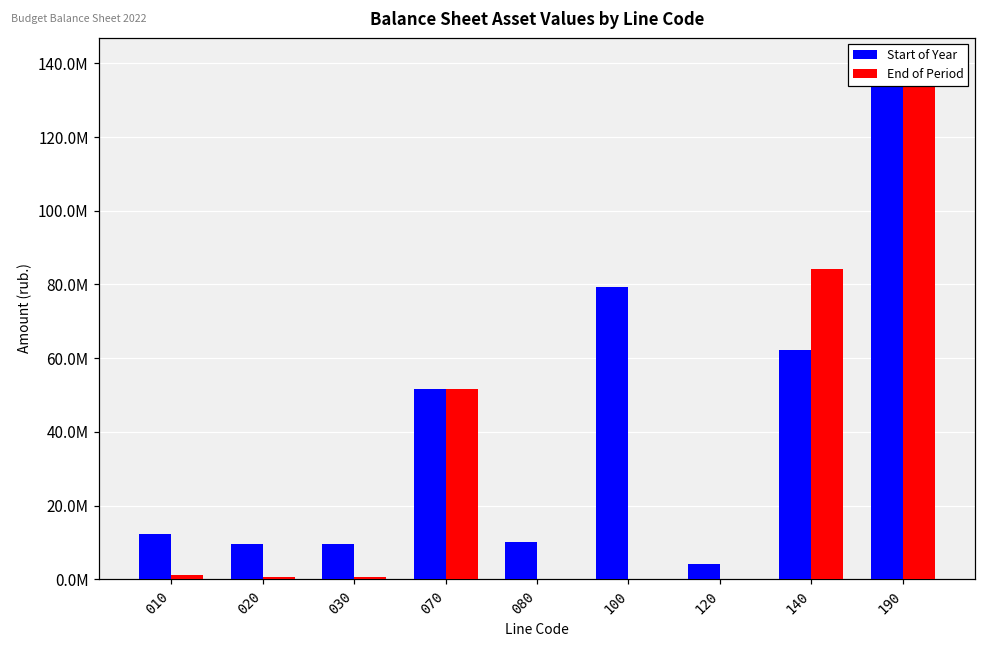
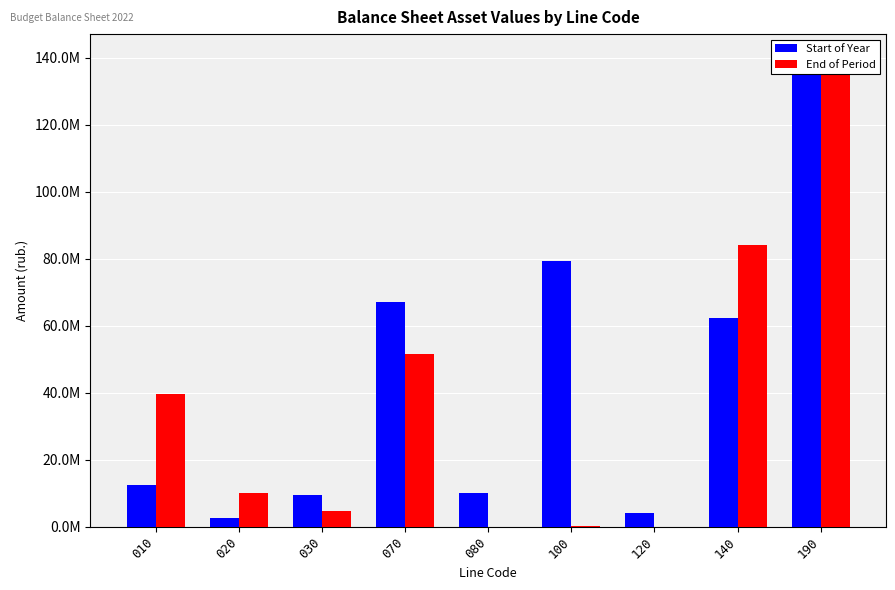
  {
    "Start of Year": {
      "010": 12000000,
-     "020": 10000000,
+     "020": 3000000,
      "030": 9000000,
-     "070": 52000000,
+     "070": 67000000,
      "080": 10000000,
      "100": 79000000,
      "120": 4000000,
      "140": 62000000
    },
    "End of Period": {
-     "010": 1000000,
-     "020": 1000000,
-     "030": 1000000,
+     "010": 39000000,
+     "020": 10000000,
+     "030": 5000000,
      "070": 52000000,
      "080": 0,
      "120": 0,
      "140": 84000000
    }
  }
